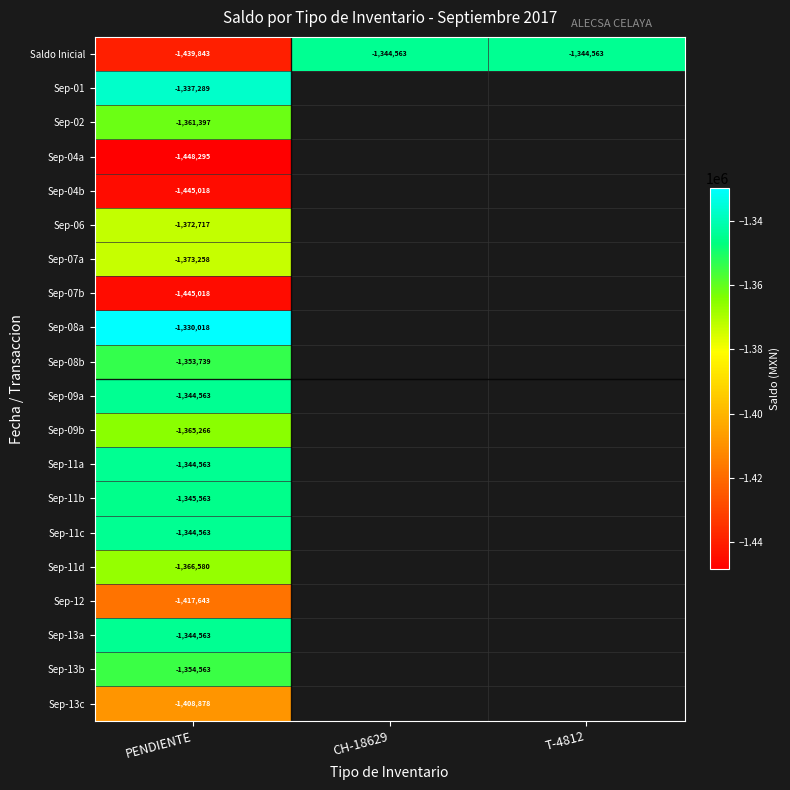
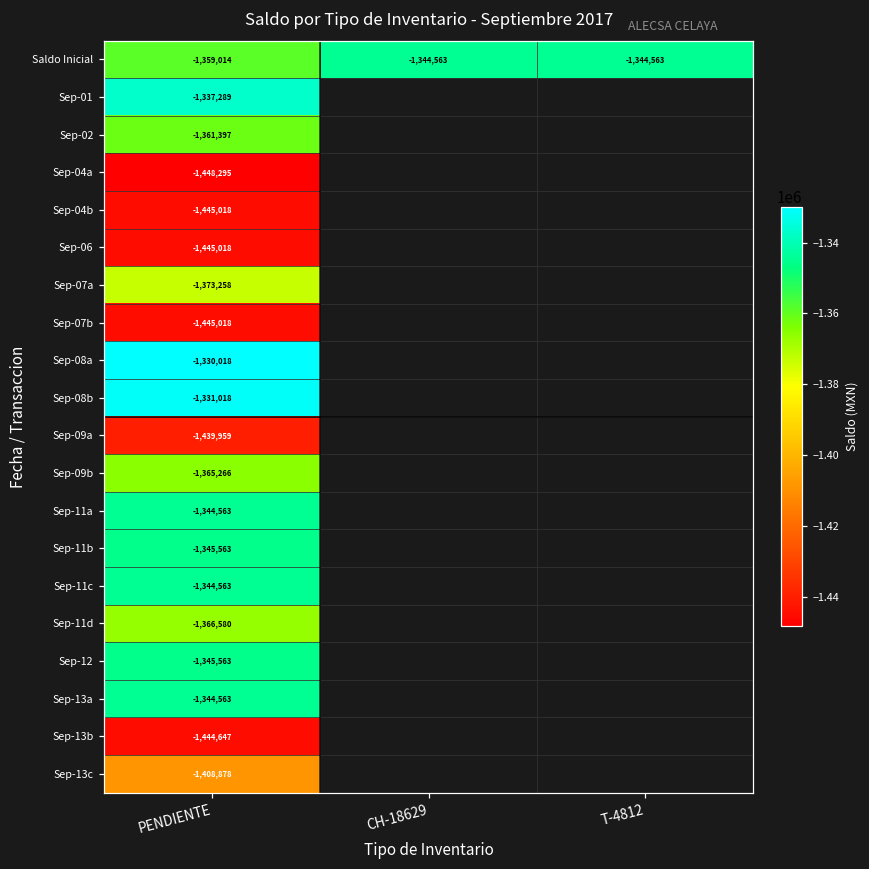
  {
    "Saldo Inicial": {
-     "PENDIENTE": "-1,439,843",
+     "PENDIENTE": "-1,359,014",
      "CH-18629": "-1,344,563",
      "T-4812": "-1,344,563"
    },
    "Sep-01": {
      "PENDIENTE": "-1,337,289"
    },
    "Sep-02": {
      "PENDIENTE": "-1,361,397"
    },
    "Sep-04a": {
      "PENDIENTE": "-1,448,295"
    },
    "Sep-04b": {
      "PENDIENTE": "-1,445,018"
    },
    "Sep-06": {
-     "PENDIENTE": "-1,372,717"
+     "PENDIENTE": "-1,445,018"
    },
    "Sep-07a": {
      "PENDIENTE": "-1,373,258"
    },
    "Sep-07b": {
      "PENDIENTE": "-1,445,018"
    },
    "Sep-08a": {
      "PENDIENTE": "-1,330,018"
    },
    "Sep-08b": {
-     "PENDIENTE": "-1,353,739"
+     "PENDIENTE": "-1,331,018"
    },
    "Sep-09a": {
-     "PENDIENTE": "-1,344,563"
+     "PENDIENTE": "-1,439,959"
    },
    "Sep-09b": {
      "PENDIENTE": "-1,365,266"
    },
    "Sep-11a": {
      "PENDIENTE": "-1,344,563"
    },
    "Sep-11b": {
      "PENDIENTE": "-1,345,563"
    },
    "Sep-11c": {
      "PENDIENTE": "-1,344,563"
    },
    "Sep-11d": {
      "PENDIENTE": "-1,366,580"
    },
    "Sep-12": {
-     "PENDIENTE": "-1,417,643"
+     "PENDIENTE": "-1,345,563"
    },
    "Sep-13a": {
      "PENDIENTE": "-1,344,563"
    },
    "Sep-13b": {
-     "PENDIENTE": "-1,354,563"
+     "PENDIENTE": "-1,444,647"
    },
    "Sep-13c": {
      "PENDIENTE": "-1,408,878"
    }
  }
